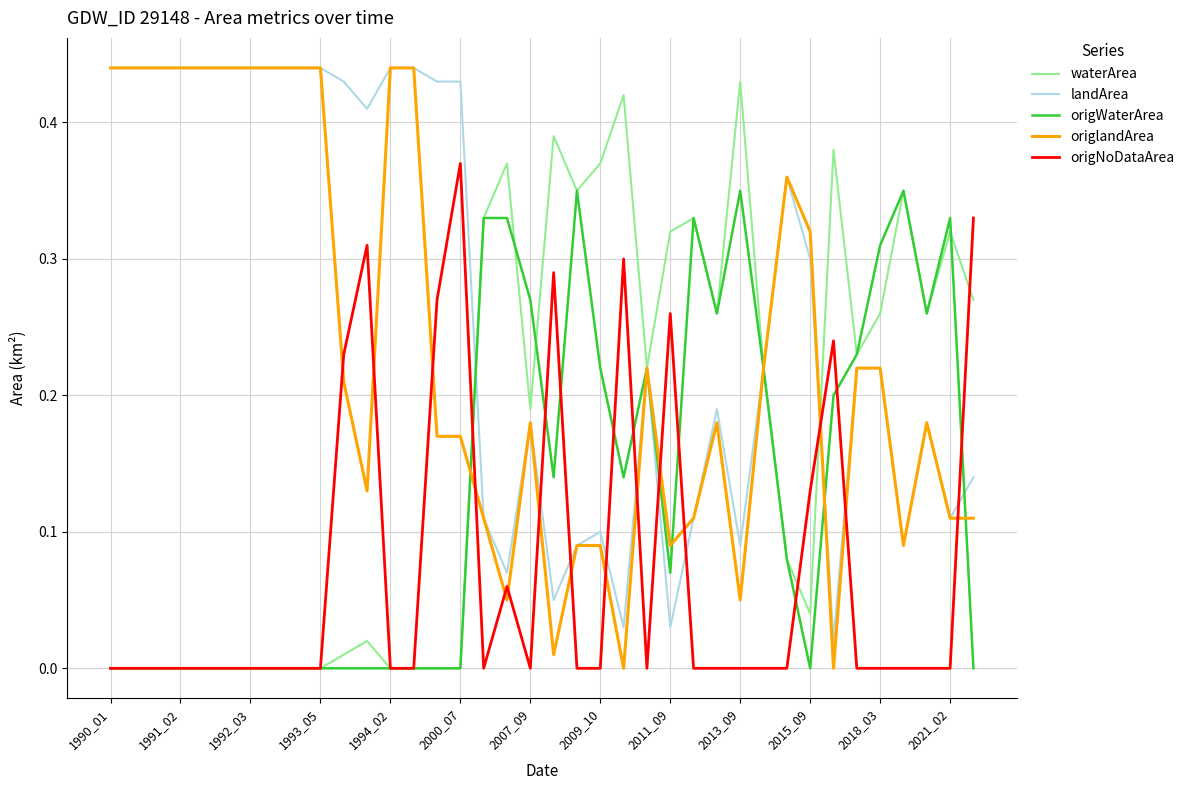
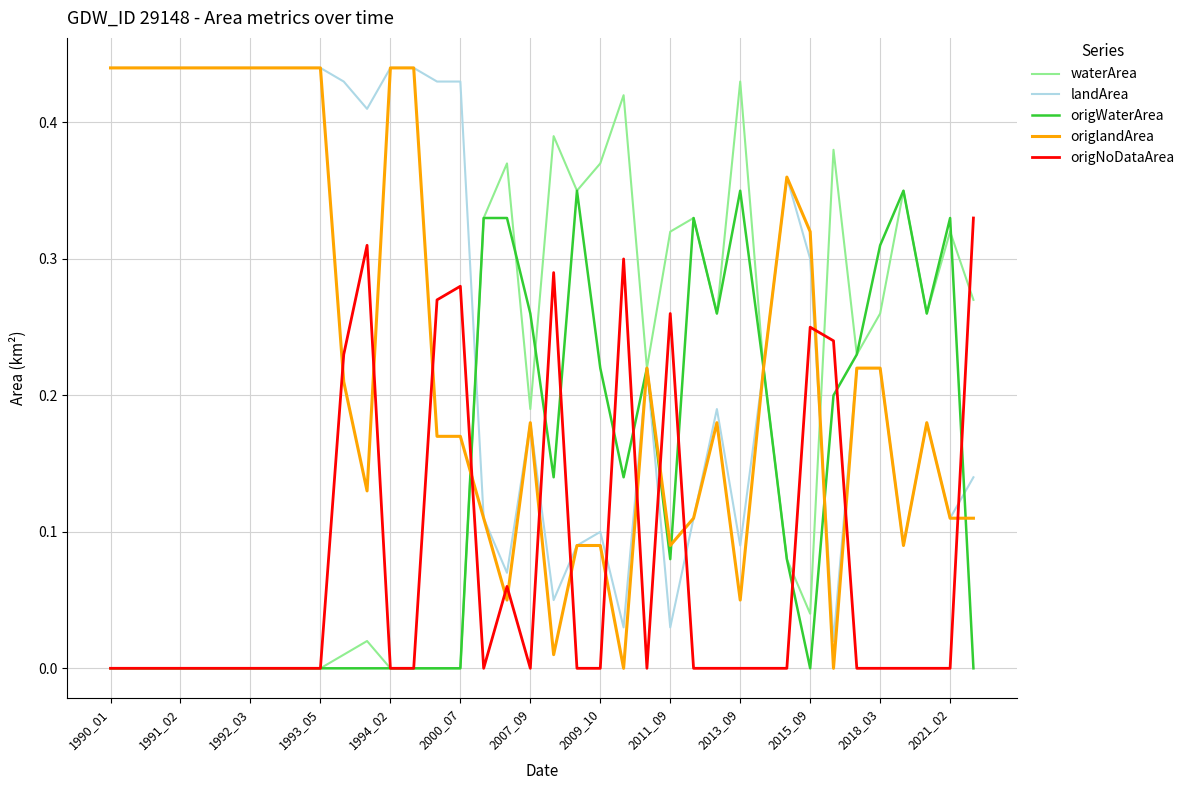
  {
    "waterArea": {
      "2007_09": 0.19,
      "2009_10": 0.37,
      "2011_09": 0.32,
      "2013_09": 0.43,
      "2015_09": 0.04,
      "2018_03": 0.26,
      "2021_02": 0.32
    },
    "landArea": {
      "2000_07": 0.43,
      "2009_10": 0.10,
      "2011_09": 0.03,
      "2013_09": 0.09,
      "2015_09": 0.30
    },
    "origWaterArea": {
-     "2007_09": 0.27,
+     "2007_09": 0.26,
      "2009_10": 0.22,
-     "2011_09": 0.07,
+     "2011_09": 0.08,
      "2013_09": 0.35,
      "2015_09": 0.00,
      "2018_03": 0.31,
      "2021_02": 0.33
    },
    "origlandArea": {
      "2000_07": 0.17,
      "2009_10": 0.09,
      "2011_09": 0.09,
      "2013_09": 0.05,
      "2015_09": 0.32
    },
    "origNoDataArea": {
-     "2000_07": 0.37,
+     "2000_07": 0.28,
      "2007_09": 0.00,
      "2009_10": 0.00,
      "2011_09": 0.26,
      "2013_09": 0.00,
-     "2015_09": 0.13,
+     "2015_09": 0.25,
      "2018_03": 0.00,
      "2021_02": 0.00
    }
  }
